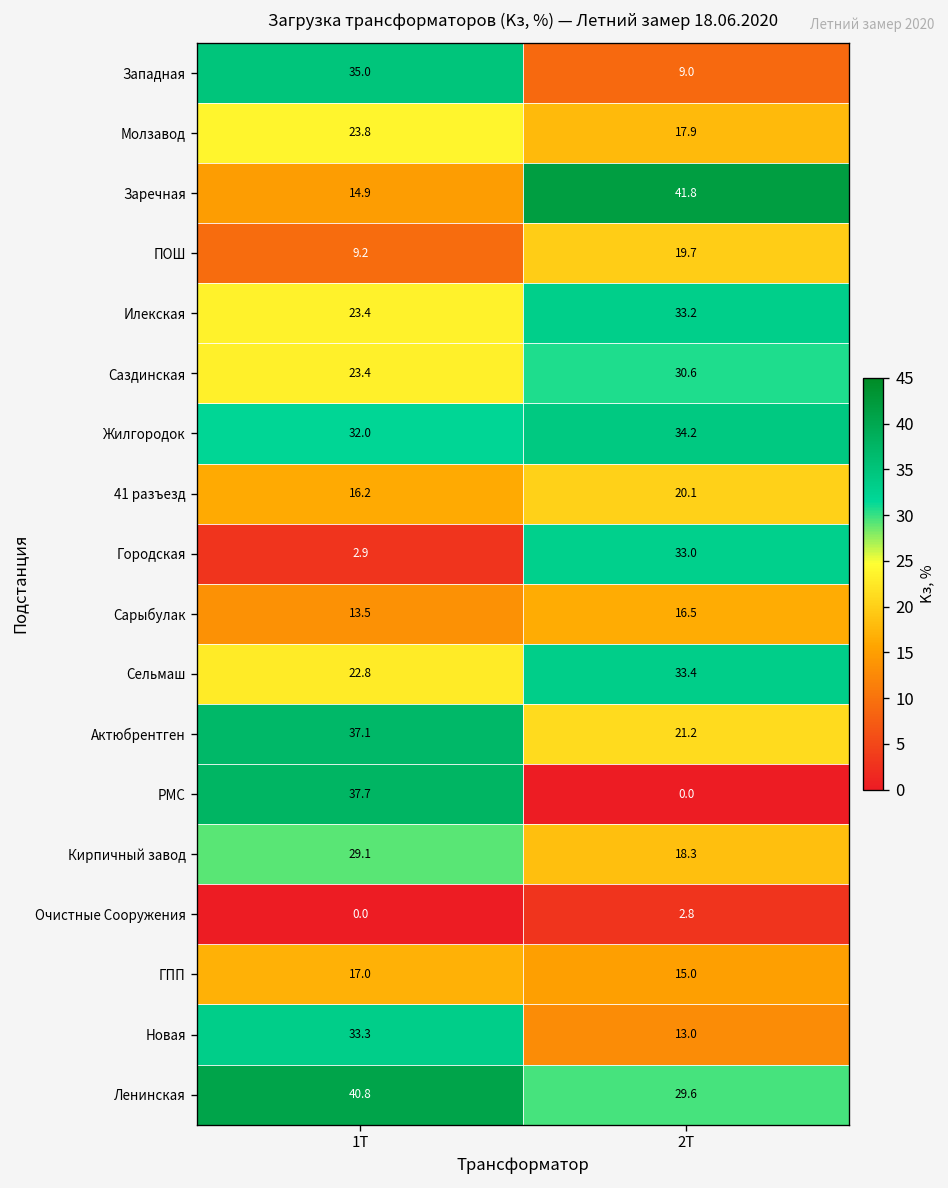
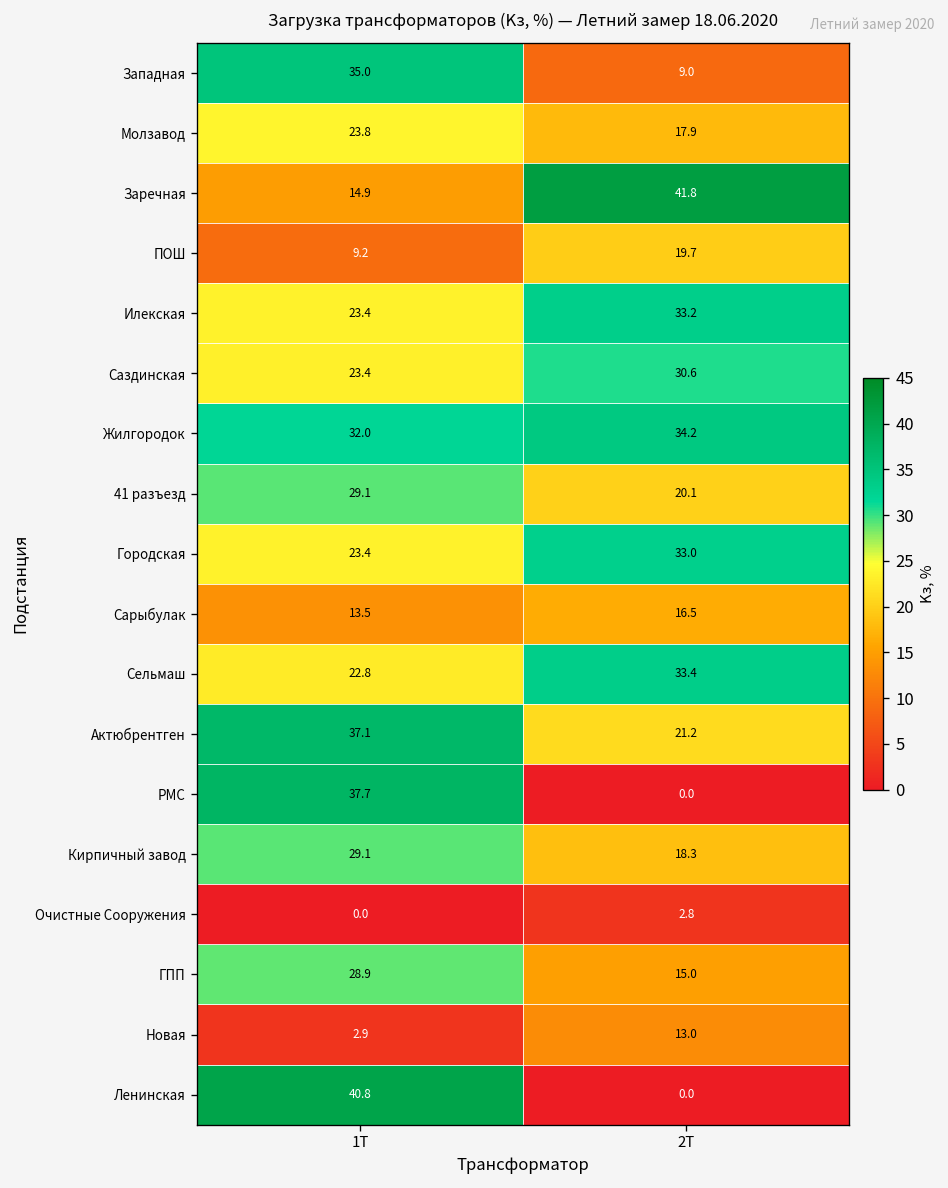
  {
    "Западная": {
      "1Т": 35.0,
      "2Т": 9.0
    },
    "Молзавод": {
      "1Т": 23.8,
      "2Т": 17.9
    },
    "Заречная": {
      "1Т": 14.9,
      "2Т": 41.8
    },
    "ПОШ": {
      "1Т": 9.2,
      "2Т": 19.7
    },
    "Илекская": {
      "1Т": 23.4,
      "2Т": 33.2
    },
    "Саздинская": {
      "1Т": 23.4,
      "2Т": 30.6
    },
    "Жилгородок": {
      "1Т": 32.0,
      "2Т": 34.2
    },
    "41 разъезд": {
-     "1Т": 16.2,
+     "1Т": 29.1,
      "2Т": 20.1
    },
    "Городская": {
-     "1Т": 2.9,
+     "1Т": 23.4,
      "2Т": 33.0
    },
    "Сарыбулак": {
      "1Т": 13.5,
      "2Т": 16.5
    },
    "Сельмаш": {
      "1Т": 22.8,
      "2Т": 33.4
    },
    "Актюбрентген": {
      "1Т": 37.1,
      "2Т": 21.2
    },
    "РМС": {
      "1Т": 37.7,
      "2Т": 0.0
    },
    "Кирпичный завод": {
      "1Т": 29.1,
      "2Т": 18.3
    },
    "Очистные Сооружения": {
      "1Т": 0.0,
      "2Т": 2.8
    },
    "ГПП": {
-     "1Т": 17.0,
+     "1Т": 28.9,
      "2Т": 15.0
    },
    "Новая": {
-     "1Т": 33.3,
+     "1Т": 2.9,
      "2Т": 13.0
    },
    "Ленинская": {
      "1Т": 40.8,
-     "2Т": 29.6
+     "2Т": 0.0
    }
  }
